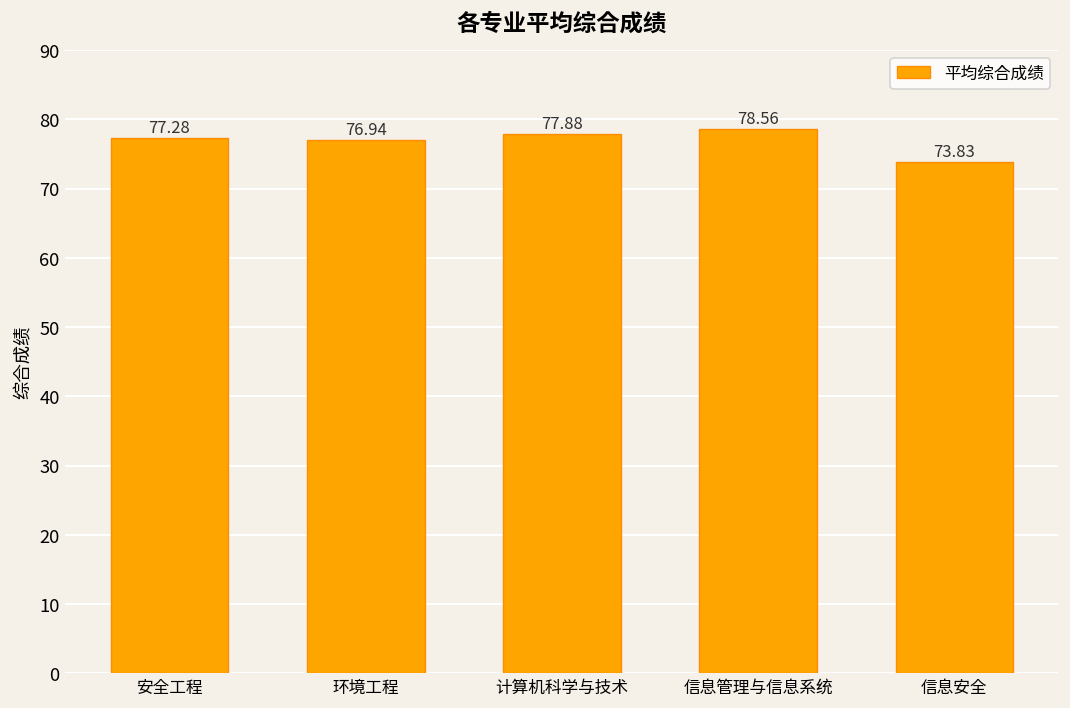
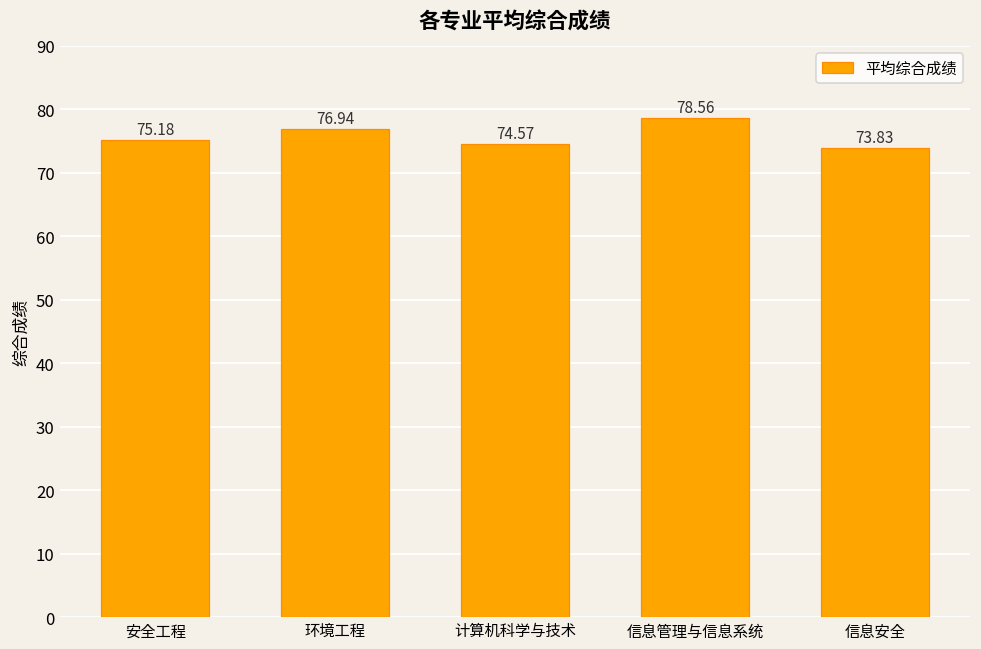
  {
-   "安全工程": 77.28,
+   "安全工程": 75.18,
    "环境工程": 76.94,
-   "计算机科学与技术": 77.88,
+   "计算机科学与技术": 74.57,
    "信息管理与信息系统": 78.56,
    "信息安全": 73.83
  }
